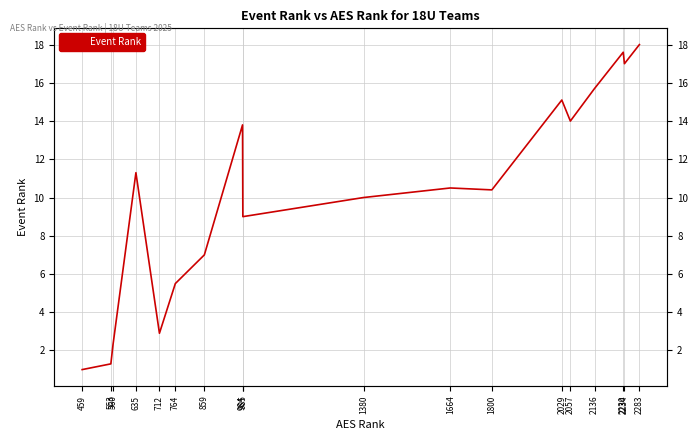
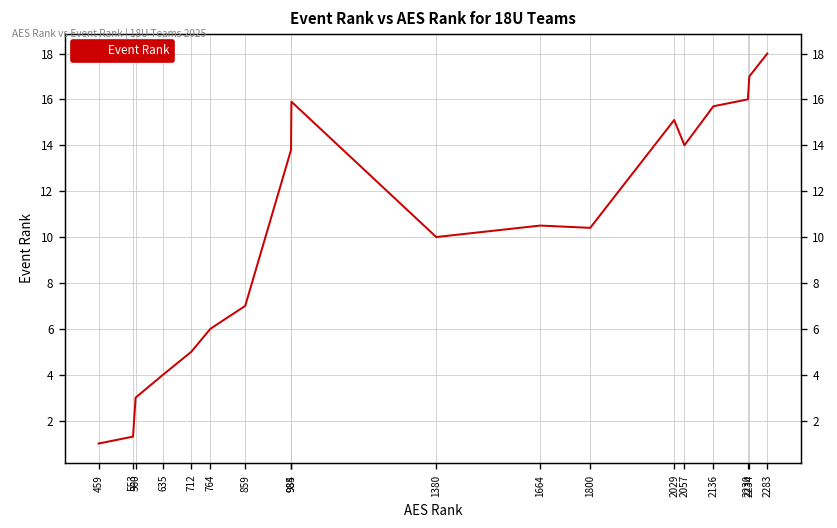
  {
    "459": 1.0,
    "553": 1.3,
-   "560": 2.3,
-   "635": 11.3,
-   "712": 2.9,
-   "764": 5.5,
+   "560": 3.0,
+   "635": 4.0,
+   "712": 5.0,
+   "764": 6.0,
    "859": 7.0,
    "984": 13.8,
-   "985": 9.0,
+   "985": 15.9,
    "1380": 10.0,
    "1664": 10.5,
    "1800": 10.4,
    "2029": 15.1,
    "2057": 14.0,
    "2136": 15.7,
-   "2230": 17.6,
+   "2230": 16.0,
    "2234": 17.0,
    "2283": 18.0
  }
